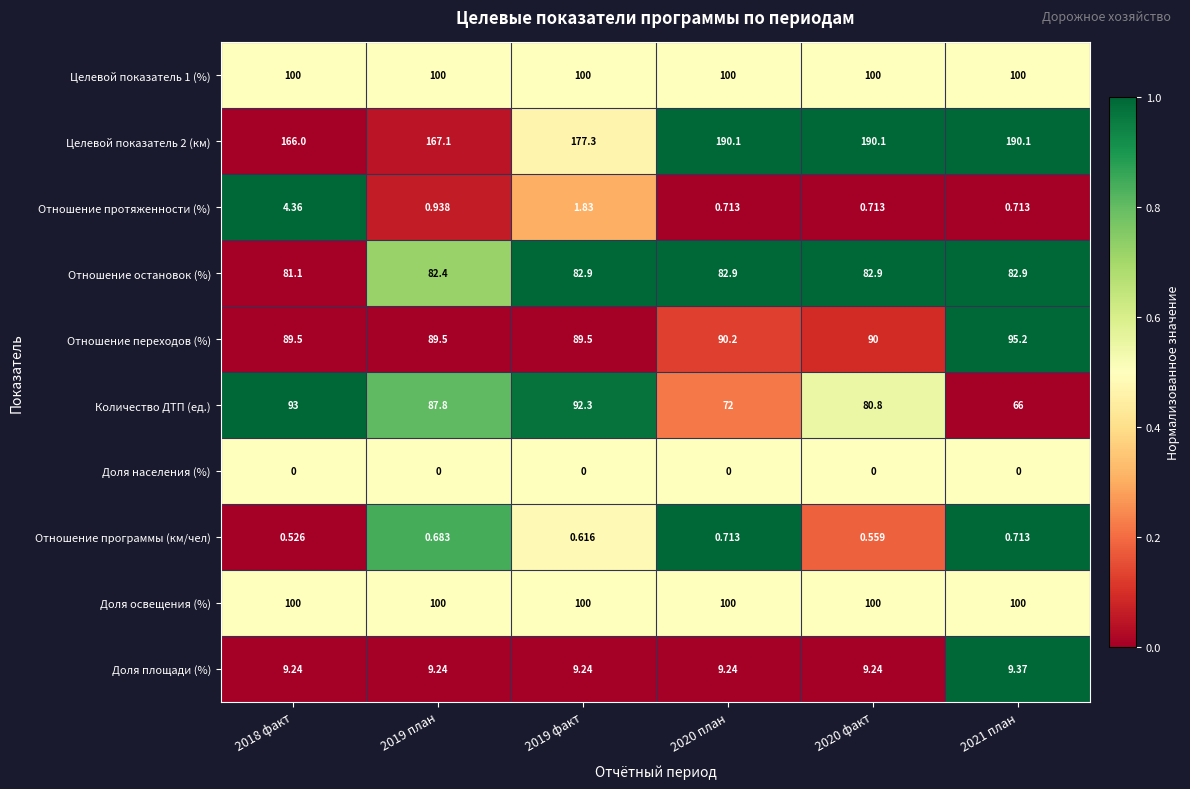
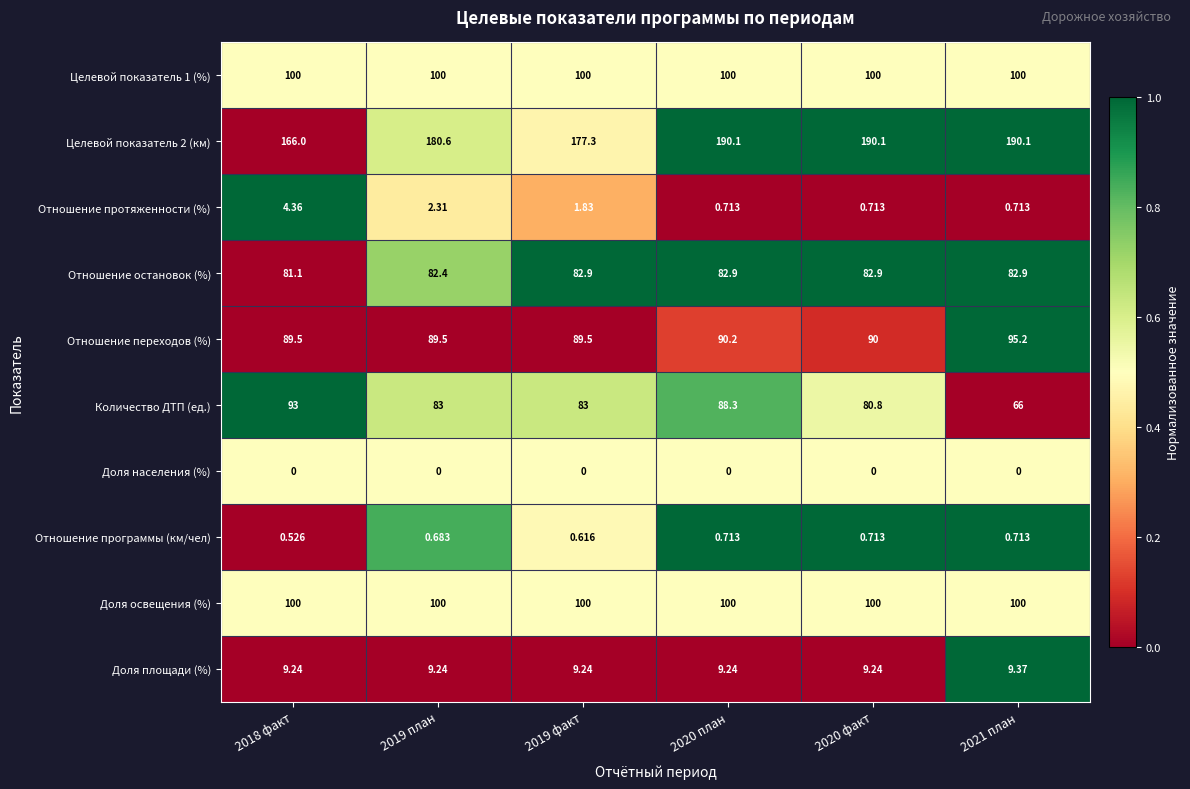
  {
    "Целевой показатель 1 (%)": {
      "2018 факт": 100,
      "2019 план": 100,
      "2019 факт": 100,
      "2020 план": 100,
      "2020 факт": 100,
      "2021 план": 100
    },
    "Целевой показатель 2 (км)": {
      "2018 факт": 166.0,
-     "2019 план": 167.1,
+     "2019 план": 180.6,
      "2019 факт": 177.3,
      "2020 план": 190.1,
      "2020 факт": 190.1,
      "2021 план": 190.1
    },
    "Отношение протяженности (%)": {
      "2018 факт": 4.36,
-     "2019 план": 0.938,
+     "2019 план": 2.31,
      "2019 факт": 1.83,
      "2020 план": 0.713,
      "2020 факт": 0.713,
      "2021 план": 0.713
    },
    "Отношение остановок (%)": {
      "2018 факт": 81.1,
      "2019 план": 82.4,
      "2019 факт": 82.9,
      "2020 план": 82.9,
      "2020 факт": 82.9,
      "2021 план": 82.9
    },
    "Отношение переходов (%)": {
      "2018 факт": 89.5,
      "2019 план": 89.5,
      "2019 факт": 89.5,
      "2020 план": 90.2,
      "2020 факт": 90,
      "2021 план": 95.2
    },
    "Количество ДТП (ед.)": {
      "2018 факт": 93,
-     "2019 план": 87.8,
-     "2019 факт": 92.3,
-     "2020 план": 72,
+     "2019 план": 83,
+     "2019 факт": 83,
+     "2020 план": 88.3,
      "2020 факт": 80.8,
      "2021 план": 66
    },
    "Доля населения (%)": {
      "2018 факт": 0,
      "2019 план": 0,
      "2019 факт": 0,
      "2020 план": 0,
      "2020 факт": 0,
      "2021 план": 0
    },
    "Отношение программы (км/чел)": {
      "2018 факт": 0.526,
      "2019 план": 0.683,
      "2019 факт": 0.616,
      "2020 план": 0.713,
-     "2020 факт": 0.559,
+     "2020 факт": 0.713,
      "2021 план": 0.713
    },
    "Доля освещения (%)": {
      "2018 факт": 100,
      "2019 план": 100,
      "2019 факт": 100,
      "2020 план": 100,
      "2020 факт": 100,
      "2021 план": 100
    },
    "Доля площади (%)": {
      "2018 факт": 9.24,
      "2019 план": 9.24,
      "2019 факт": 9.24,
      "2020 план": 9.24,
      "2020 факт": 9.24,
      "2021 план": 9.37
    }
  }
